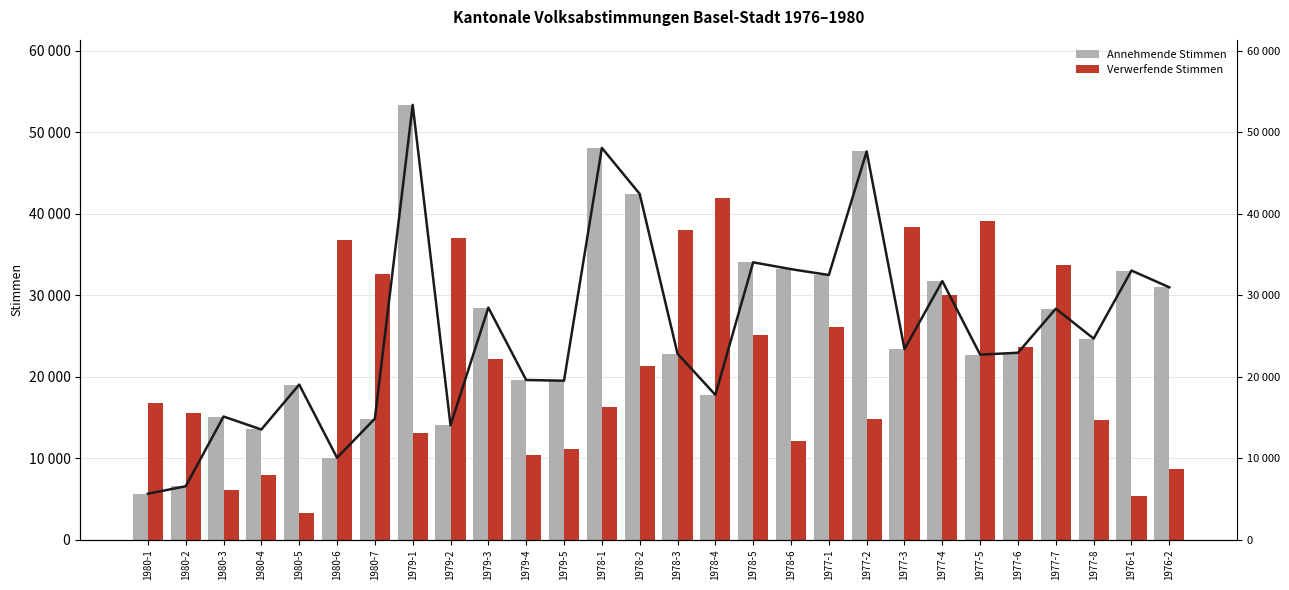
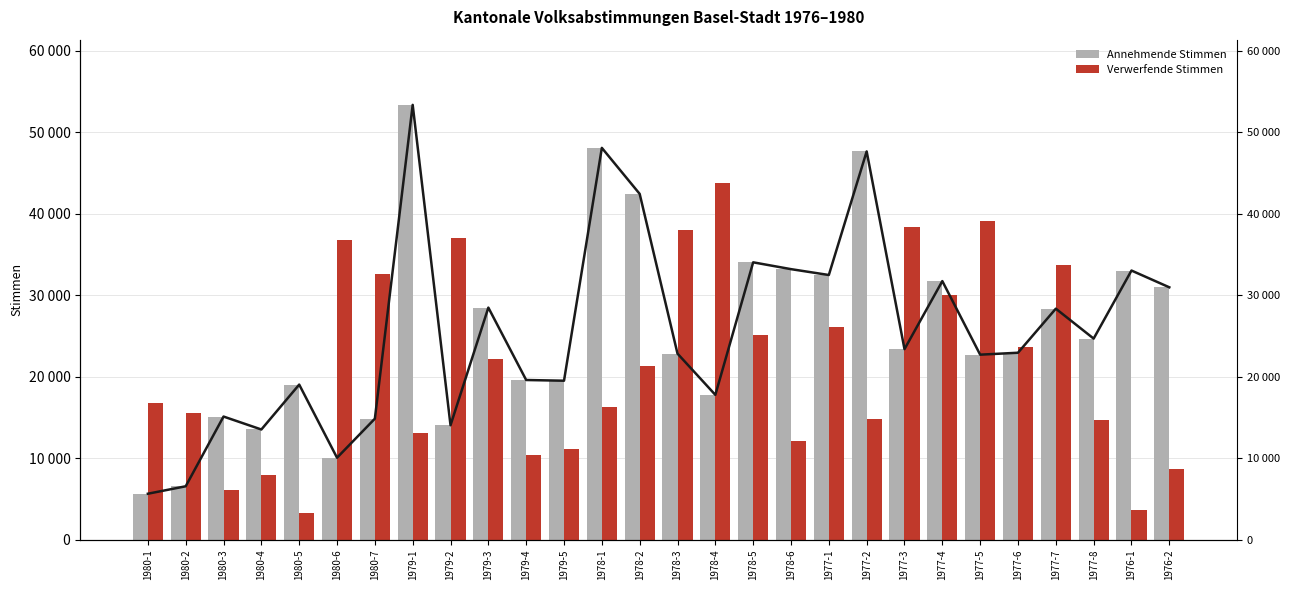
  {
    "Annehmende Stimmen": {
      "1980-1": 6000,
      "1980-2": 7000,
      "1980-3": 15000,
      "1980-4": 14000,
      "1980-5": 19000,
      "1980-6": 10000,
      "1980-7": 15000,
      "1979-1": 53000,
      "1979-2": 14000,
      "1979-3": 28000,
      "1979-4": 20000,
      "1979-5": 19000,
      "1978-1": 48000,
      "1978-2": 42000,
      "1978-3": 23000,
      "1978-4": 18000,
      "1978-5": 34000,
      "1978-6": 33000,
      "1977-1": 32000,
      "1977-2": 48000,
      "1977-3": 23000,
      "1977-4": 32000,
      "1977-5": 23000,
      "1977-6": 23000,
      "1977-7": 28000,
      "1977-8": 25000,
      "1976-1": 33000,
      "1976-2": 31000
    },
    "Verwerfende Stimmen": {
      "1980-1": 17000,
      "1980-2": 16000,
      "1980-3": 6000,
      "1980-4": 8000,
      "1980-5": 3000,
      "1980-6": 37000,
      "1980-7": 33000,
      "1979-1": 13000,
      "1979-2": 37000,
      "1979-3": 22000,
      "1979-4": 10000,
      "1979-5": 11000,
      "1978-1": 16000,
      "1978-2": 21000,
      "1978-3": 38000,
-     "1978-4": 42000,
+     "1978-4": 44000,
      "1978-5": 25000,
      "1978-6": 12000,
      "1977-1": 26000,
      "1977-2": 15000,
      "1977-3": 38000,
      "1977-4": 30000,
      "1977-5": 39000,
      "1977-6": 24000,
      "1977-7": 34000,
      "1977-8": 15000,
-     "1976-1": 5000,
+     "1976-1": 4000,
      "1976-2": 9000
    }
  }
